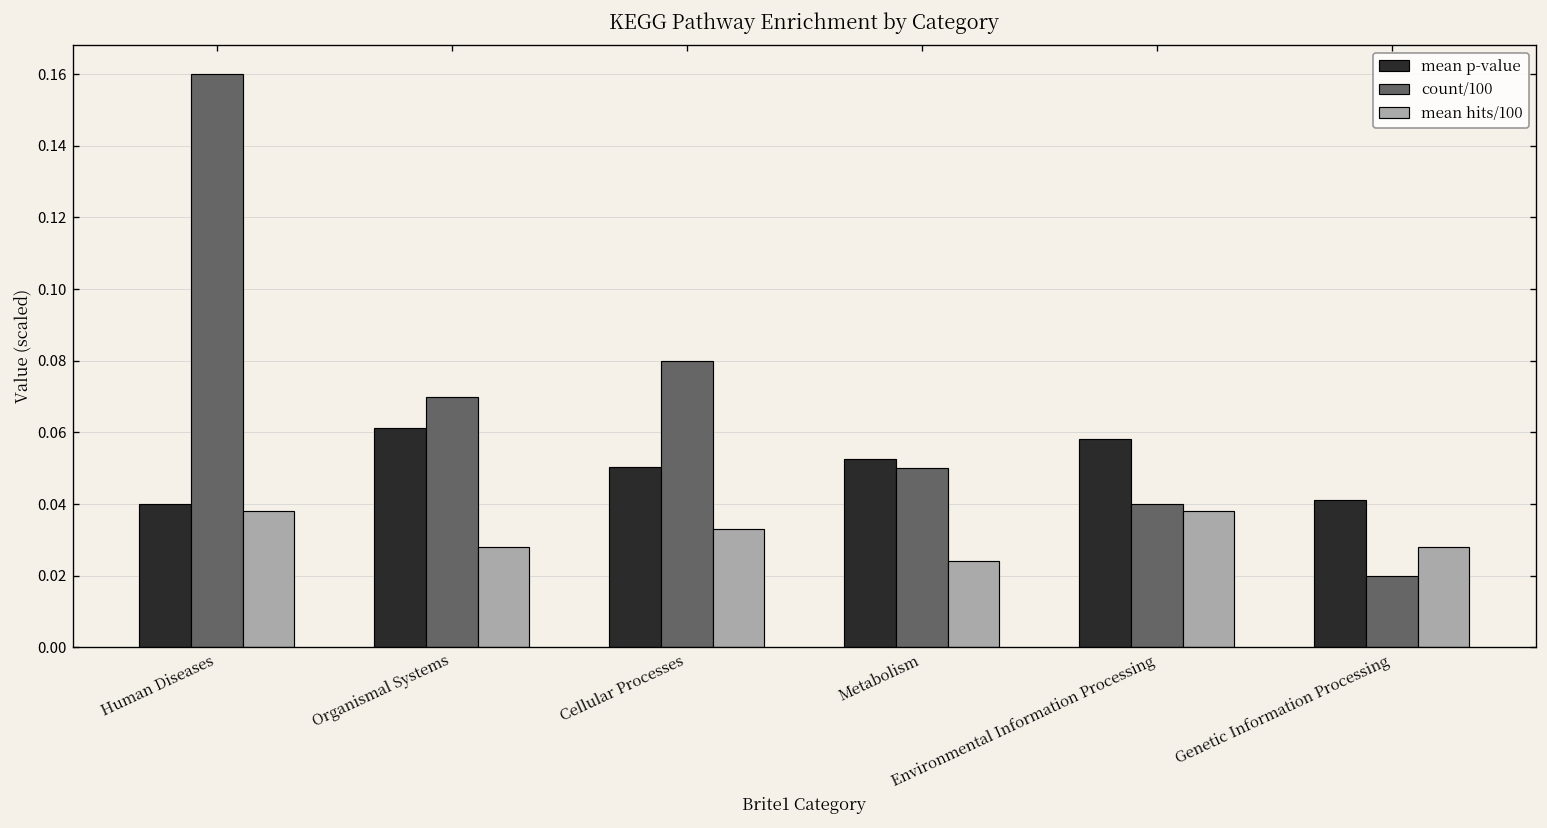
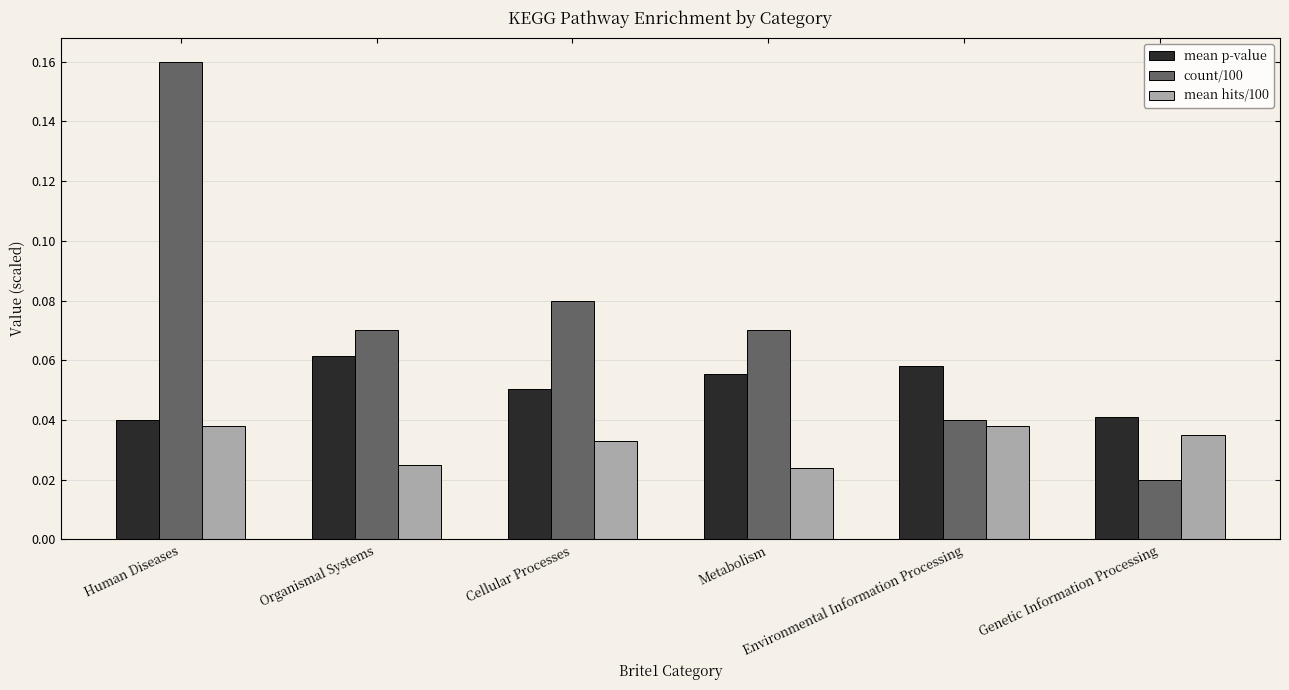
  {
    "mean p-value": {
      "Human Diseases": 0.040,
      "Organismal Systems": 0.061,
      "Cellular Processes": 0.050,
-     "Metabolism": 0.053,
+     "Metabolism": 0.056,
      "Environmental Information Processing": 0.058,
      "Genetic Information Processing": 0.041
    },
    "count/100": {
      "Human Diseases": 0.160,
      "Organismal Systems": 0.070,
      "Cellular Processes": 0.080,
-     "Metabolism": 0.050,
+     "Metabolism": 0.070,
      "Environmental Information Processing": 0.040,
      "Genetic Information Processing": 0.020
    },
    "mean hits/100": {
      "Human Diseases": 0.038,
-     "Organismal Systems": 0.028,
+     "Organismal Systems": 0.025,
      "Cellular Processes": 0.033,
      "Metabolism": 0.024,
      "Environmental Information Processing": 0.038,
-     "Genetic Information Processing": 0.028
+     "Genetic Information Processing": 0.035
    }
  }
